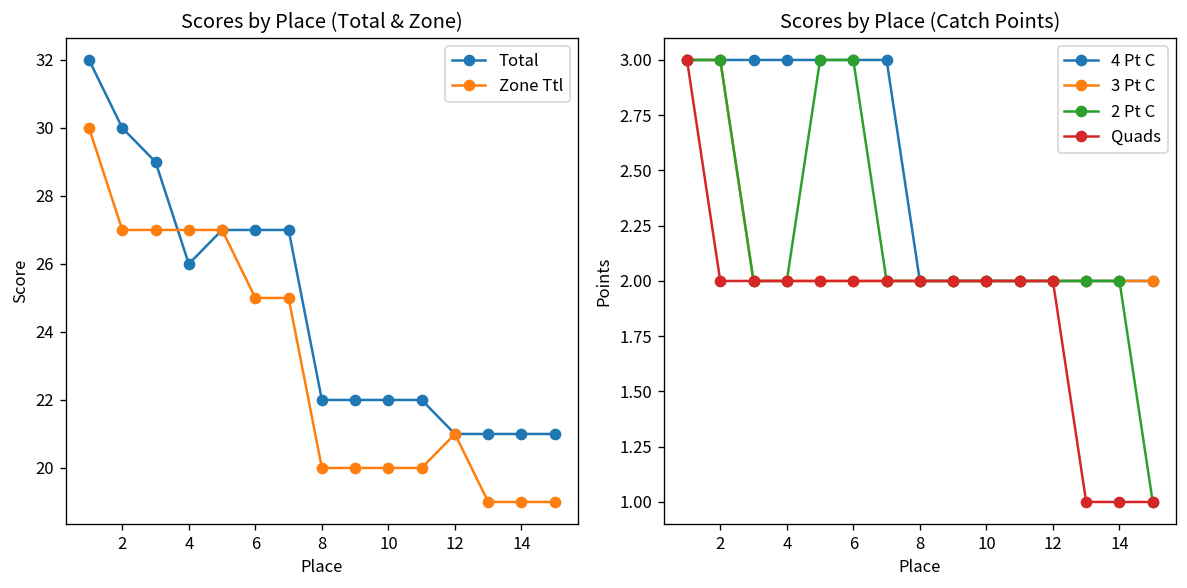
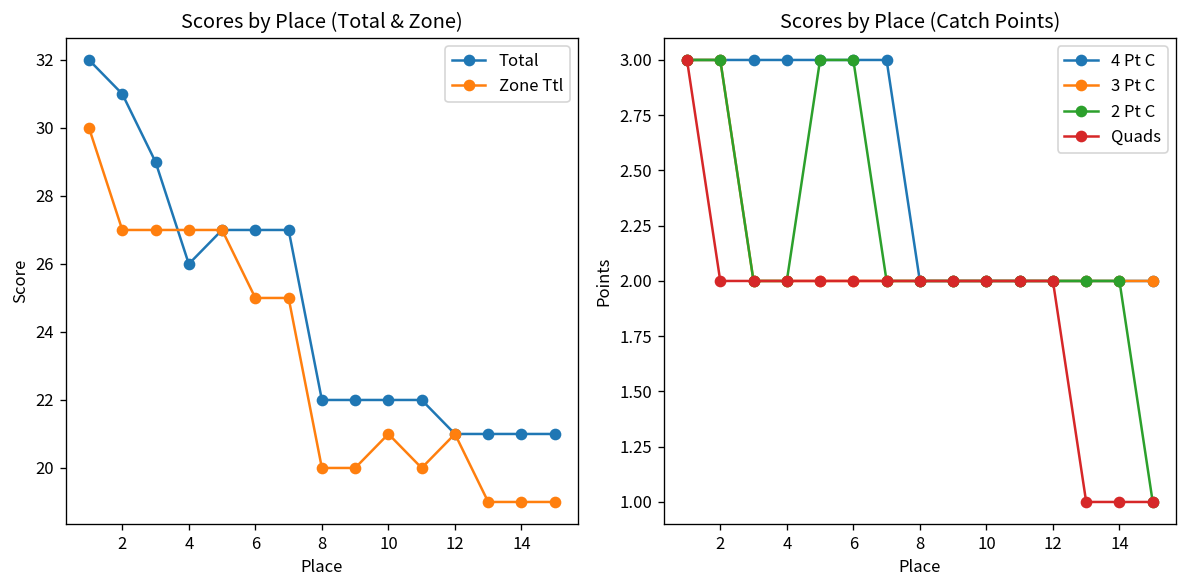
  {
    "Scores by Place (Total & Zone)": {
      "Total": {
-       "2": 30,
+       "2": 31,
        "4": 26,
        "6": 27,
        "8": 22,
        "10": 22,
        "14": 21
      },
      "Zone Ttl": {
        "2": 27,
        "4": 27,
        "6": 25,
        "8": 20,
-       "10": 20,
+       "10": 21,
        "14": 19
      }
    },
    "Scores by Place (Catch Points)": {
      "4 Pt C": {
        "4": 3.00
      },
      "Quads": {
        "2": 2.00,
        "14": 1.00
      }
    }
  }
